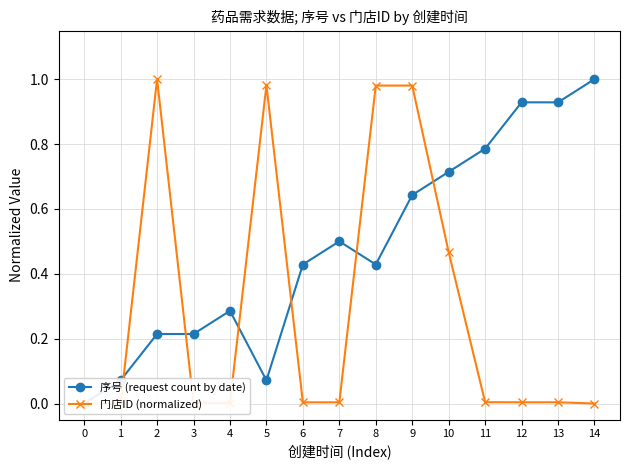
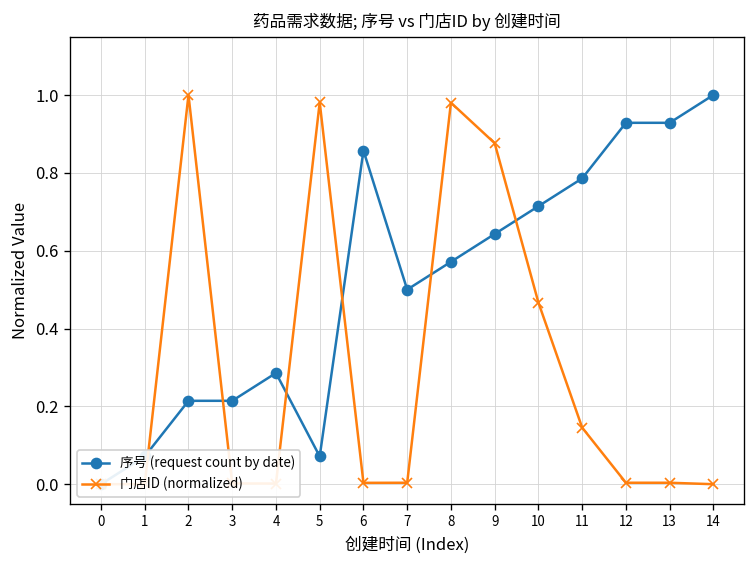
  {
    "序号 (request count by date)": {
      "2": 0.21,
      "3": 0.21,
      "4": 0.29,
      "5": 0.07,
-     "6": 0.43,
+     "6": 0.86,
      "7": 0.50,
-     "8": 0.43,
+     "8": 0.57,
      "9": 0.64,
      "10": 0.71,
      "11": 0.79,
      "12": 0.93,
      "13": 0.93,
      "14": 1.00
    },
    "门店ID (normalized)": {
      "2": 1.00,
      "5": 0.98,
      "6": 0.00,
      "7": 0.00,
      "8": 0.98,
-     "9": 0.98,
+     "9": 0.88,
      "10": 0.47,
-     "11": 0.00,
+     "11": 0.15,
      "12": 0.00,
      "13": 0.00,
      "14": 0.00
    }
  }
